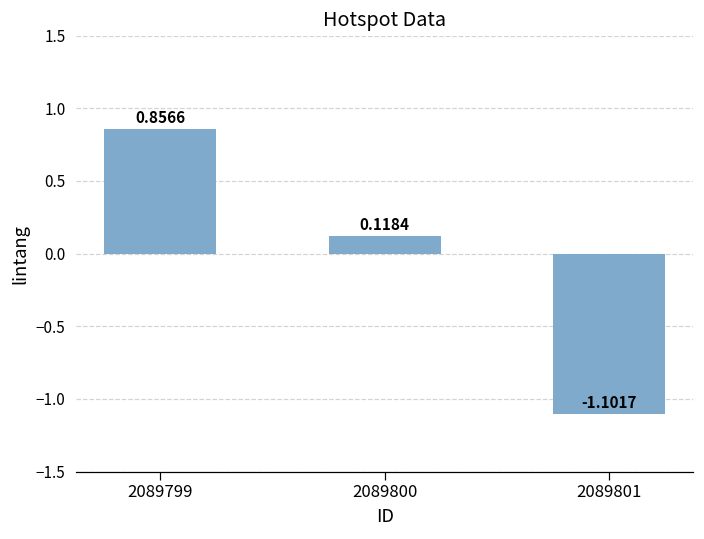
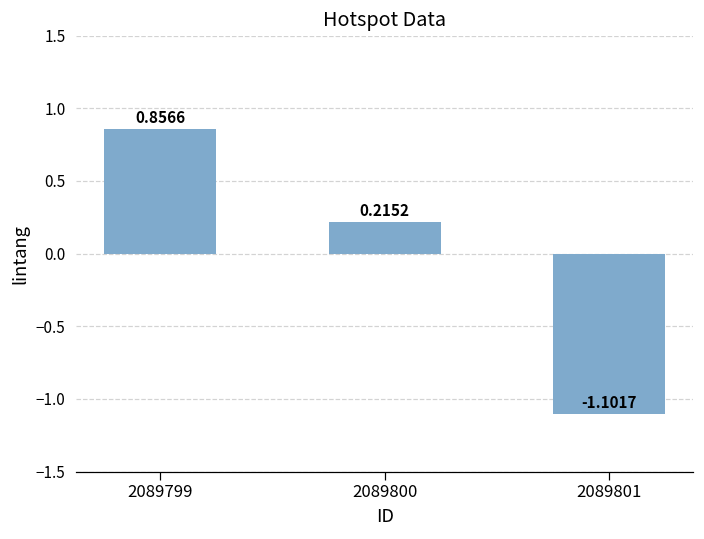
  {
    "2089799": 0.8566,
-   "2089800": 0.1184,
+   "2089800": 0.2152,
    "2089801": -1.1017
  }
